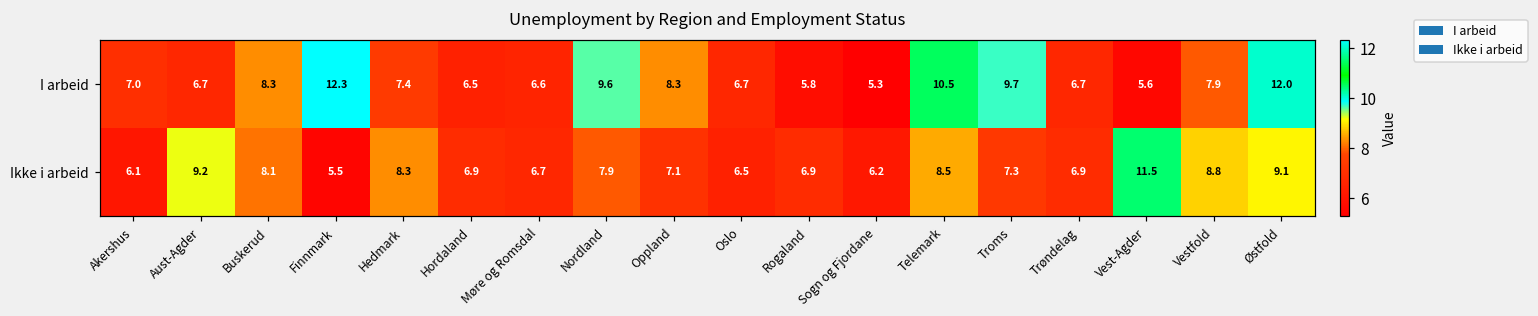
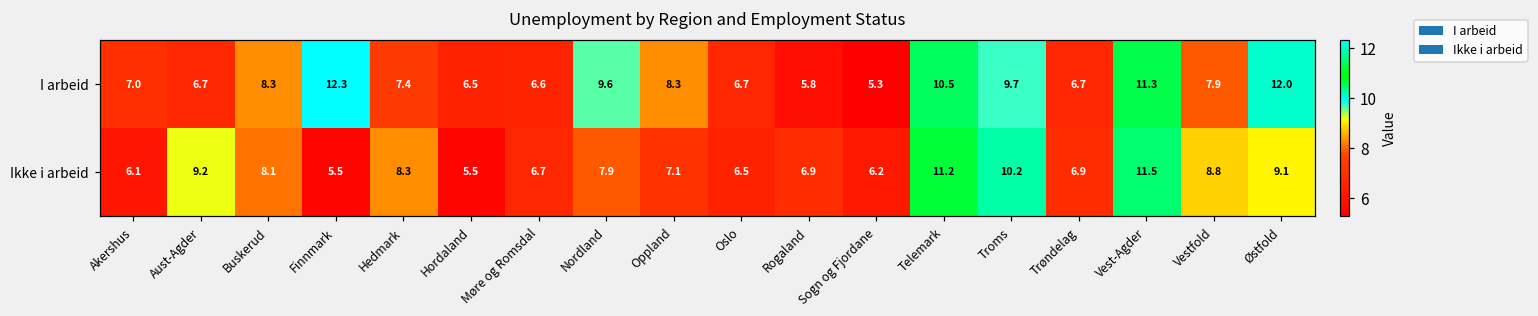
  {
    "I arbeid": {
      "Akershus": 7.0,
      "Aust-Agder": 6.7,
      "Buskerud": 8.3,
      "Finnmark": 12.3,
      "Hedmark": 7.4,
      "Hordaland": 6.5,
      "Møre og Romsdal": 6.6,
      "Nordland": 9.6,
      "Oppland": 8.3,
      "Oslo": 6.7,
      "Rogaland": 5.8,
      "Sogn og Fjordane": 5.3,
      "Telemark": 10.5,
      "Troms": 9.7,
      "Trøndelag": 6.7,
-     "Vest-Agder": 5.6,
+     "Vest-Agder": 11.3,
      "Vestfold": 7.9,
      "Østfold": 12.0
    },
    "Ikke i arbeid": {
      "Akershus": 6.1,
      "Aust-Agder": 9.2,
      "Buskerud": 8.1,
      "Finnmark": 5.5,
      "Hedmark": 8.3,
-     "Hordaland": 6.9,
+     "Hordaland": 5.5,
      "Møre og Romsdal": 6.7,
      "Nordland": 7.9,
      "Oppland": 7.1,
      "Oslo": 6.5,
      "Rogaland": 6.9,
      "Sogn og Fjordane": 6.2,
-     "Telemark": 8.5,
-     "Troms": 7.3,
+     "Telemark": 11.2,
+     "Troms": 10.2,
      "Trøndelag": 6.9,
      "Vest-Agder": 11.5,
      "Vestfold": 8.8,
      "Østfold": 9.1
    }
  }
